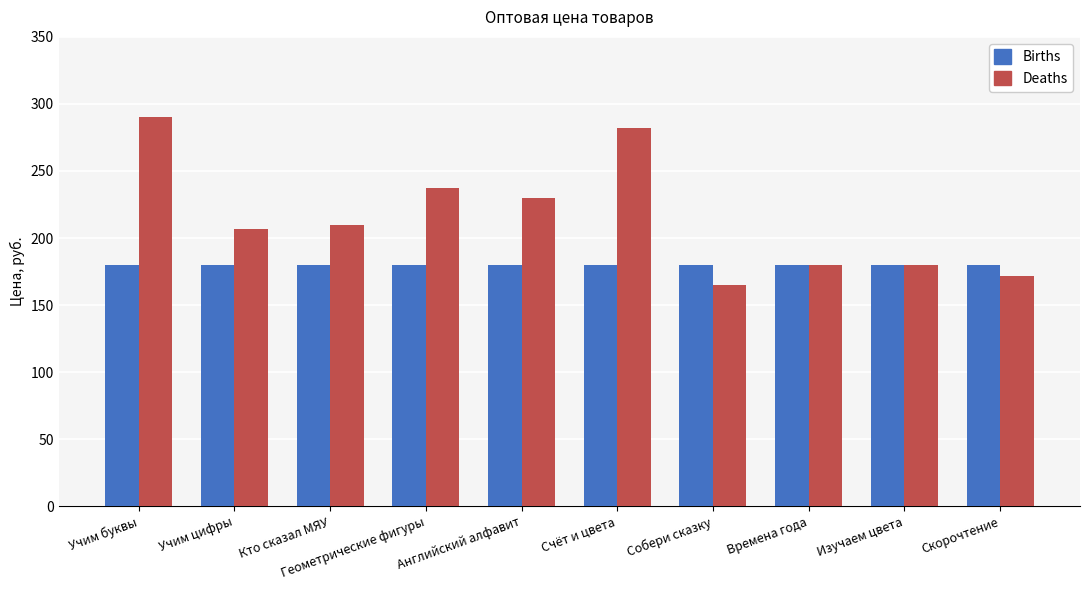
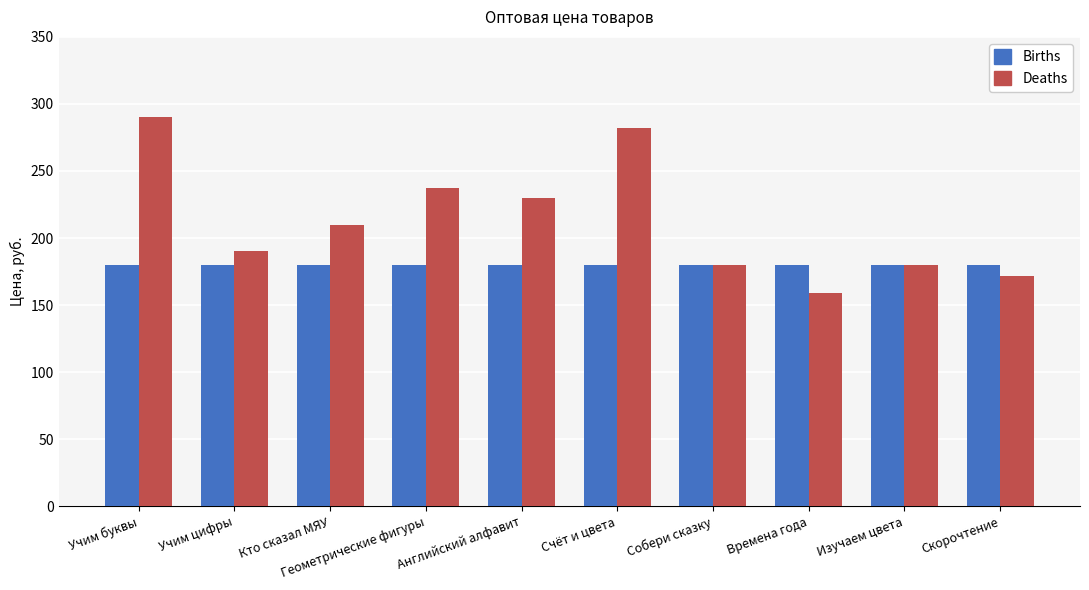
  {
    "Births": {
      "Учим буквы": 180,
      "Учим цифры": 180,
      "Кто сказал МЯУ": 180,
      "Геометрические фигуры": 180,
      "Английский алфавит": 180,
      "Счёт и цвета": 180,
      "Собери сказку": 180,
      "Времена года": 180,
      "Изучаем цвета": 180,
      "Скорочтение": 180
    },
    "Deaths": {
      "Учим буквы": 290,
-     "Учим цифры": 207,
+     "Учим цифры": 190,
      "Кто сказал МЯУ": 210,
      "Геометрические фигуры": 237,
      "Английский алфавит": 230,
      "Счёт и цвета": 282,
-     "Собери сказку": 165,
-     "Времена года": 180,
+     "Собери сказку": 180,
+     "Времена года": 159,
      "Изучаем цвета": 180,
      "Скорочтение": 172
    }
  }
